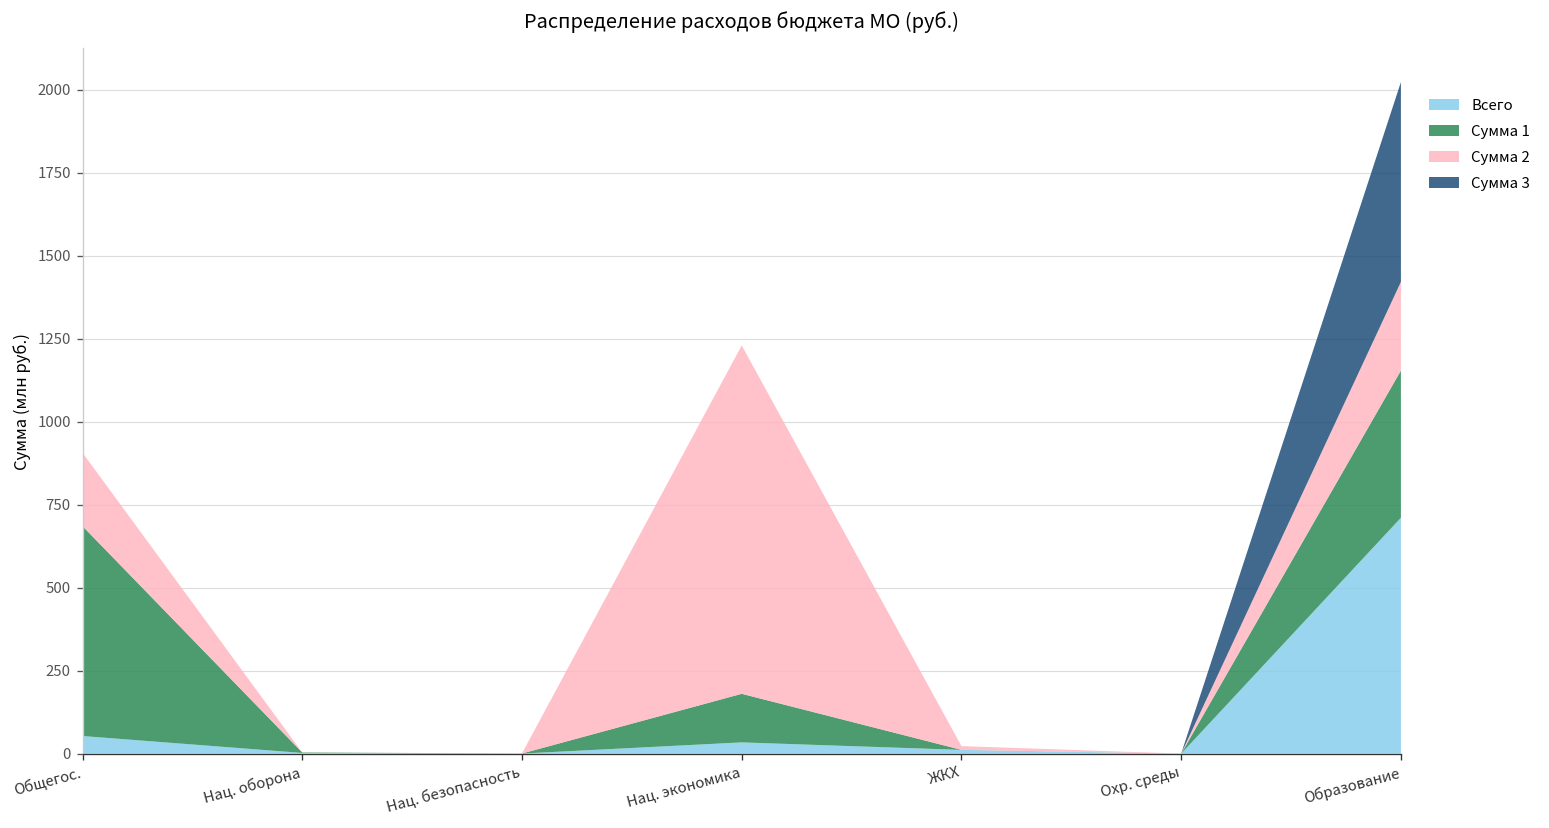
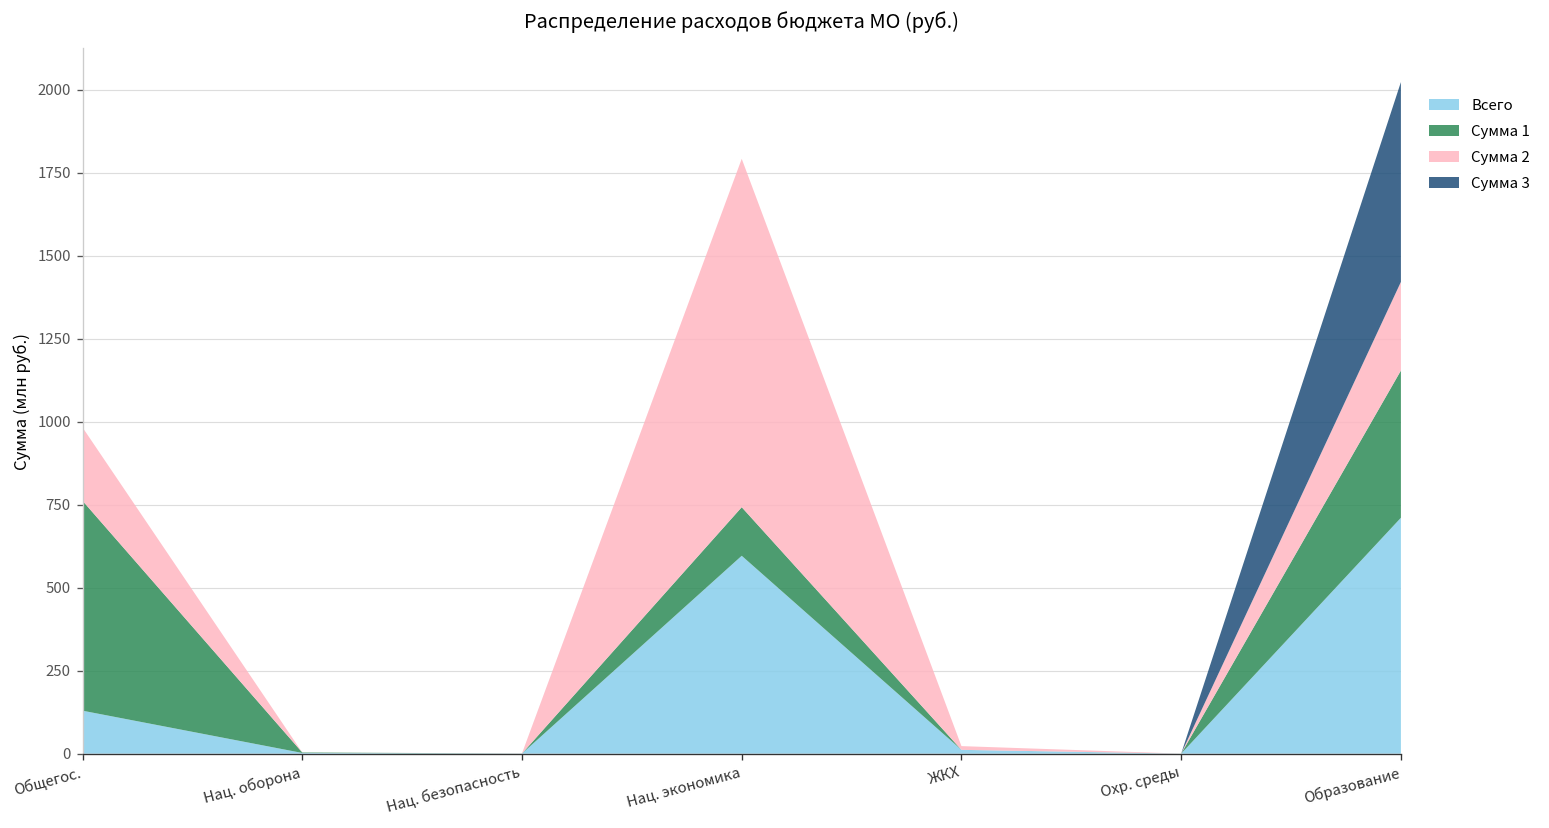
  {
    "Всего": {
-     "Общегос.": 50,
-     "Нац. экономика": 30,
+     "Общегос.": 130,
+     "Нац. экономика": 600,
      "Образование": 710
    },
    "Сумма 1": {
      "Общегос.": 630,
      "Нац. экономика": 150,
      "Образование": 440
    },
    "Сумма 2": {
      "Образование": 270
    },
    "Сумма 3": {
      "Образование": 600
    }
  }
